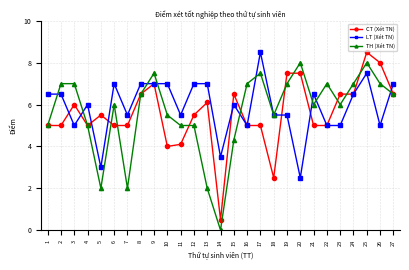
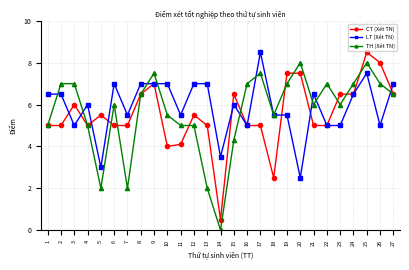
  {
    "CT (Xét TN)": {
      "2": 5.0,
      "3": 6.0,
      "5": 5.5,
      "6": 5.0,
      "7": 5.0,
      "10": 4.0,
      "11": 4.1,
      "12": 5.5,
-     "13": 6.1,
+     "13": 5.0,
      "14": 0.5,
      "15": 6.5,
      "17": 5.0,
      "18": 2.5,
      "19": 7.5,
      "20": 7.5,
      "21": 5.0,
      "23": 6.5,
      "25": 8.5,
      "26": 8.0
    },
    "LT (Xét TN)": {
      "1": 6.5,
      "2": 6.5,
      "3": 5.0,
      "4": 6.0,
      "5": 3.0,
      "6": 7.0,
      "7": 5.5,
      "8": 7.0,
      "10": 7.0,
      "11": 5.5,
      "12": 7.0,
      "13": 7.0,
      "14": 3.5,
      "15": 6.0,
      "17": 8.5,
      "19": 5.5,
      "20": 2.5,
      "21": 6.5,
      "23": 5.0,
      "25": 7.5,
      "26": 5.0,
      "27": 7.0
    },
    "TH (Xét TN)": {
      "2": 7.0,
      "3": 7.0,
      "5": 2.0,
      "6": 6.0,
      "7": 2.0,
      "9": 7.5,
      "10": 5.5,
      "11": 5.0,
      "12": 5.0,
      "13": 2.0,
      "14": 0.0,
      "15": 4.3,
      "16": 7.0,
      "17": 7.5,
      "19": 7.0,
      "20": 8.0,
      "21": 6.0,
      "22": 7.0,
      "23": 6.0,
      "24": 7.0,
      "25": 8.0,
      "26": 7.0
    }
  }
